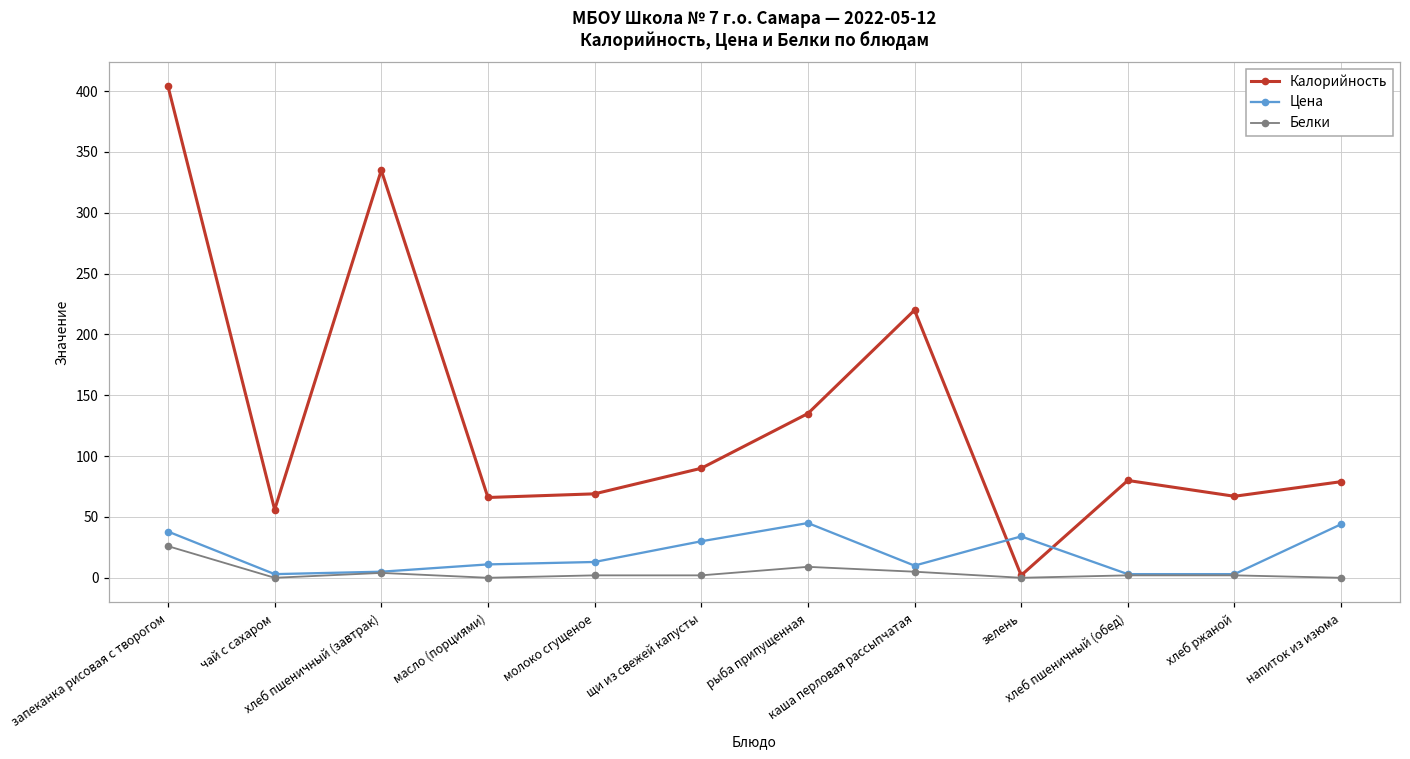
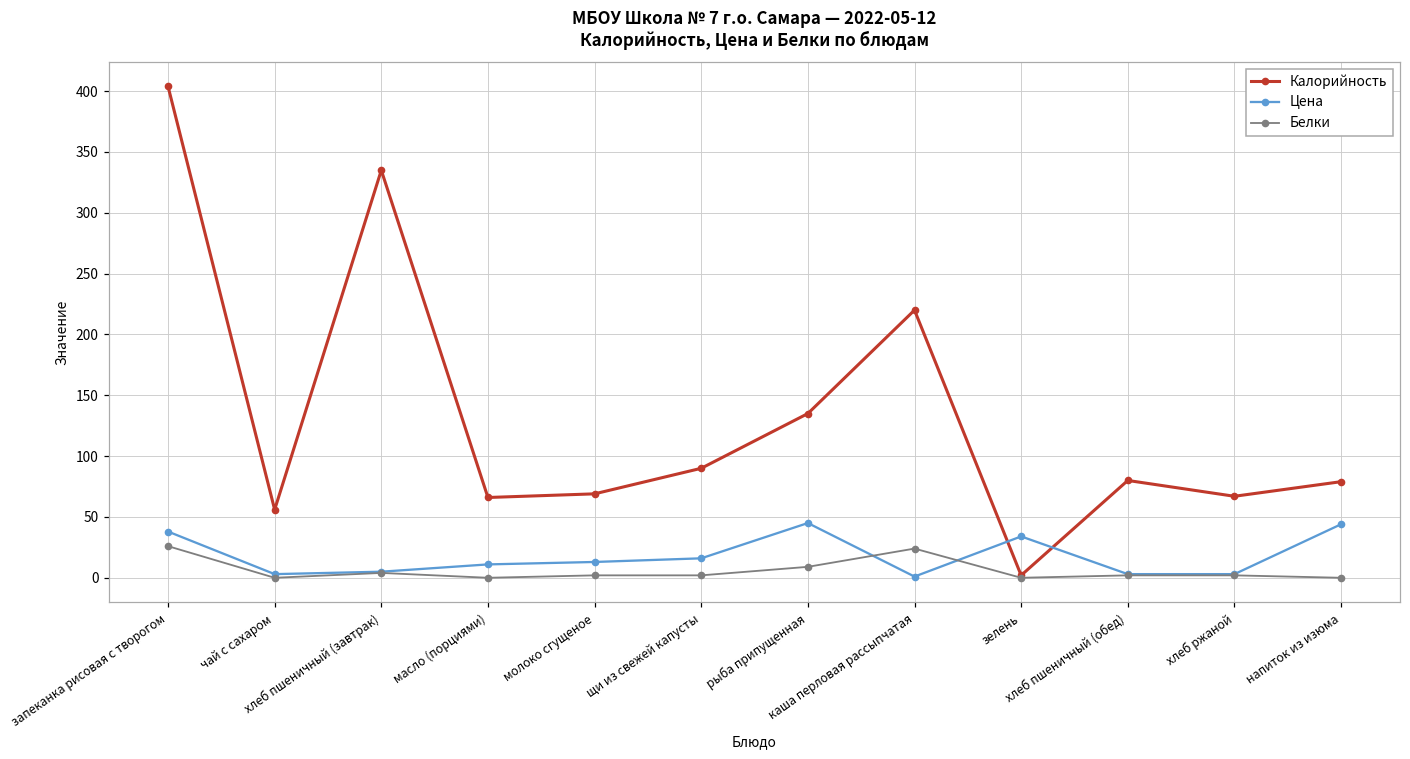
  {
    "Калорийность": {
      "запеканка рисовая с творогом": 404,
      "чай с сахаром": 56,
      "хлеб пшеничный (завтрак)": 335,
      "масло (порциями)": 66,
      "молоко сгущеное": 69,
      "щи из свежей капусты": 90,
      "рыба припущенная": 135,
      "каша перловая рассыпчатая": 220,
      "хлеб пшеничный (обед)": 80,
      "хлеб ржаной": 67,
      "напиток из изюма": 79
    },
    "Цена": {
      "запеканка рисовая с творогом": 38,
      "чай с сахаром": 3,
      "масло (порциями)": 11,
      "молоко сгущеное": 13,
-     "щи из свежей капусты": 30,
+     "щи из свежей капусты": 16,
      "рыба припущенная": 45,
-     "каша перловая рассыпчатая": 10,
+     "каша перловая рассыпчатая": 1,
      "зелень": 34,
      "напиток из изюма": 44
    },
    "Белки": {
      "запеканка рисовая с творогом": 26,
      "чай с сахаром": 0,
      "масло (порциями)": 0,
      "молоко сгущеное": 2,
      "щи из свежей капусты": 2,
      "рыба припущенная": 9,
-     "каша перловая рассыпчатая": 5,
+     "каша перловая рассыпчатая": 24,
      "напиток из изюма": 0
    }
  }
